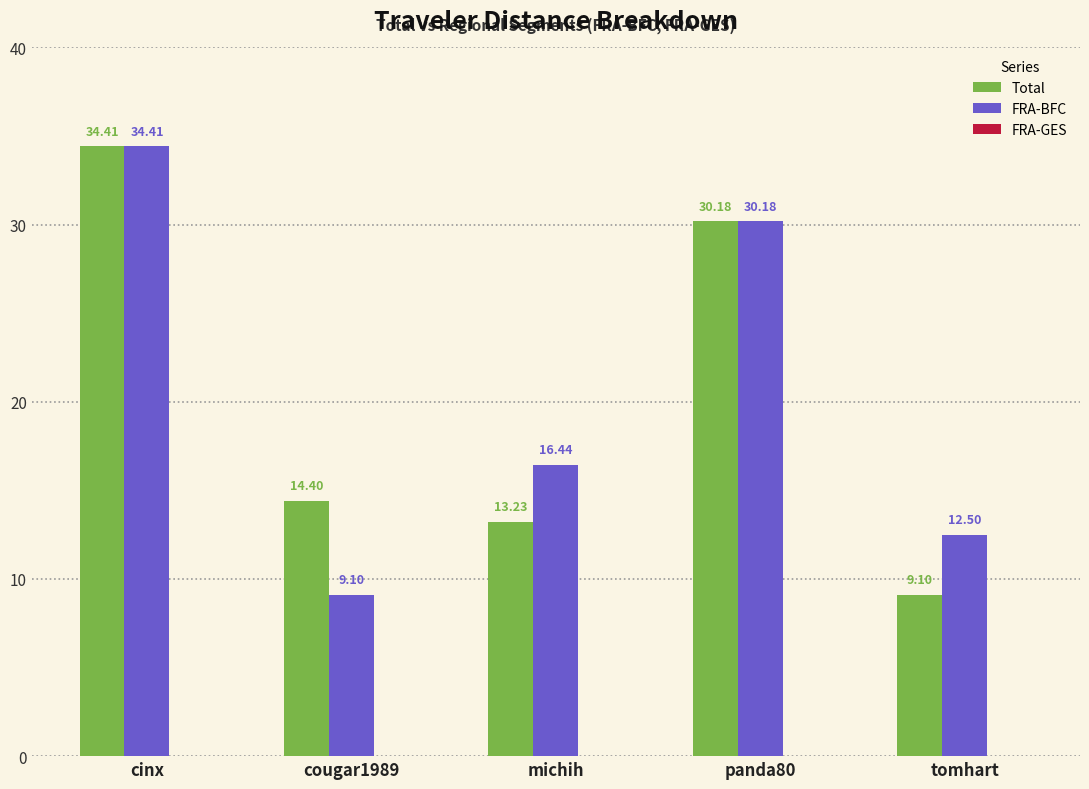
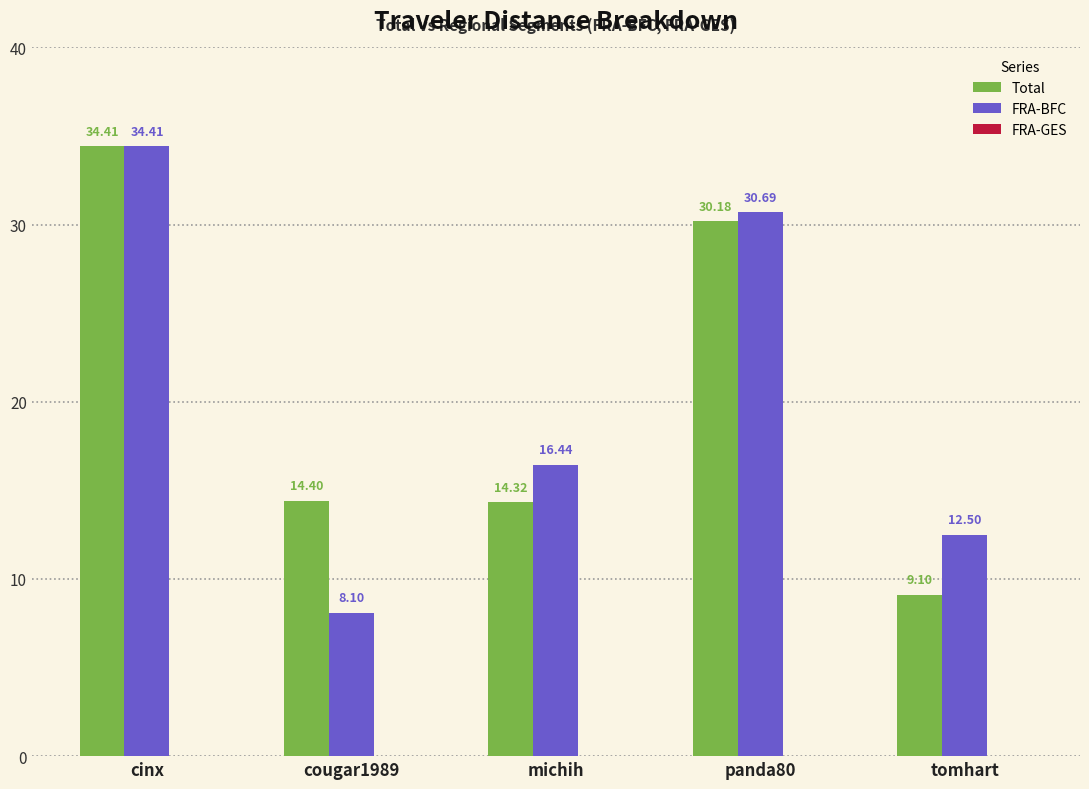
  {
    "Total": {
      "cinx": 34.41,
      "cougar1989": 14.40,
-     "michih": 13.23,
+     "michih": 14.32,
      "panda80": 30.18,
      "tomhart": 9.10
    },
    "FRA-BFC": {
      "cinx": 34.41,
-     "cougar1989": 9.10,
+     "cougar1989": 8.10,
      "michih": 16.44,
-     "panda80": 30.18,
+     "panda80": 30.69,
      "tomhart": 12.50
    },
    "FRA-GES": {
      "cinx": 0.0,
      "cougar1989": 0.0,
      "michih": 0.0,
      "panda80": 0.0,
      "tomhart": 0.0
    }
  }
